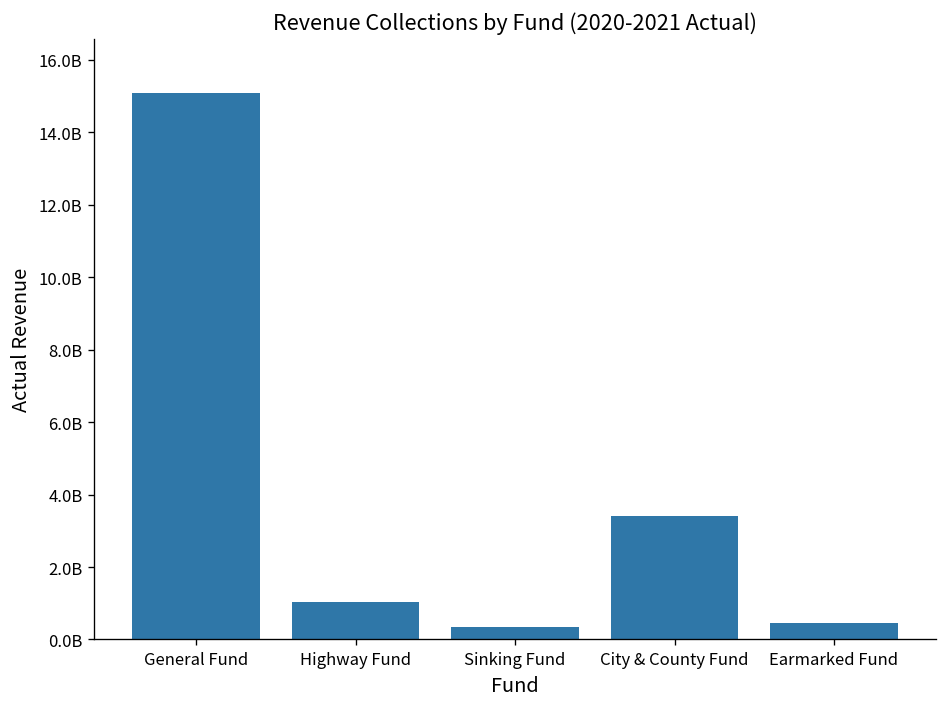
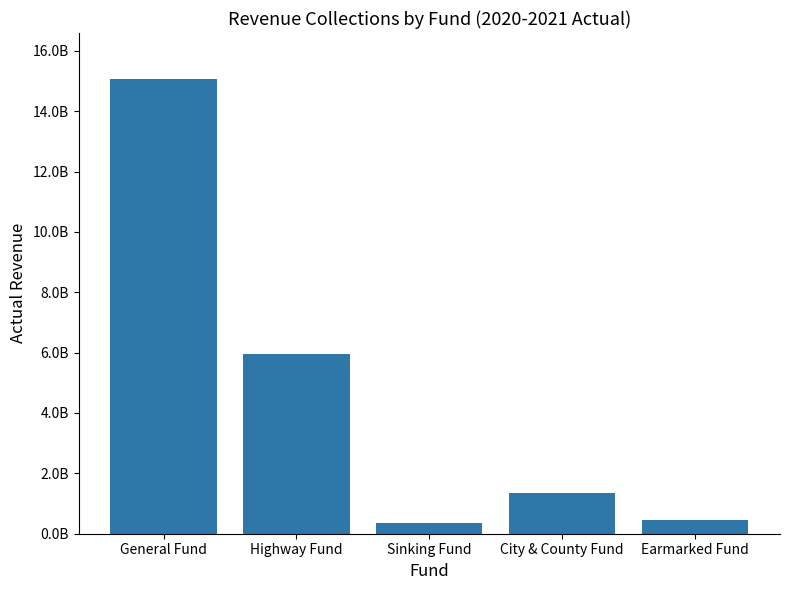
  {
    "General Fund": 15100000000,
-   "Highway Fund": 1000000000,
+   "Highway Fund": 6000000000,
    "Sinking Fund": 400000000,
-   "City & County Fund": 3400000000,
+   "City & County Fund": 1400000000,
    "Earmarked Fund": 500000000
  }
